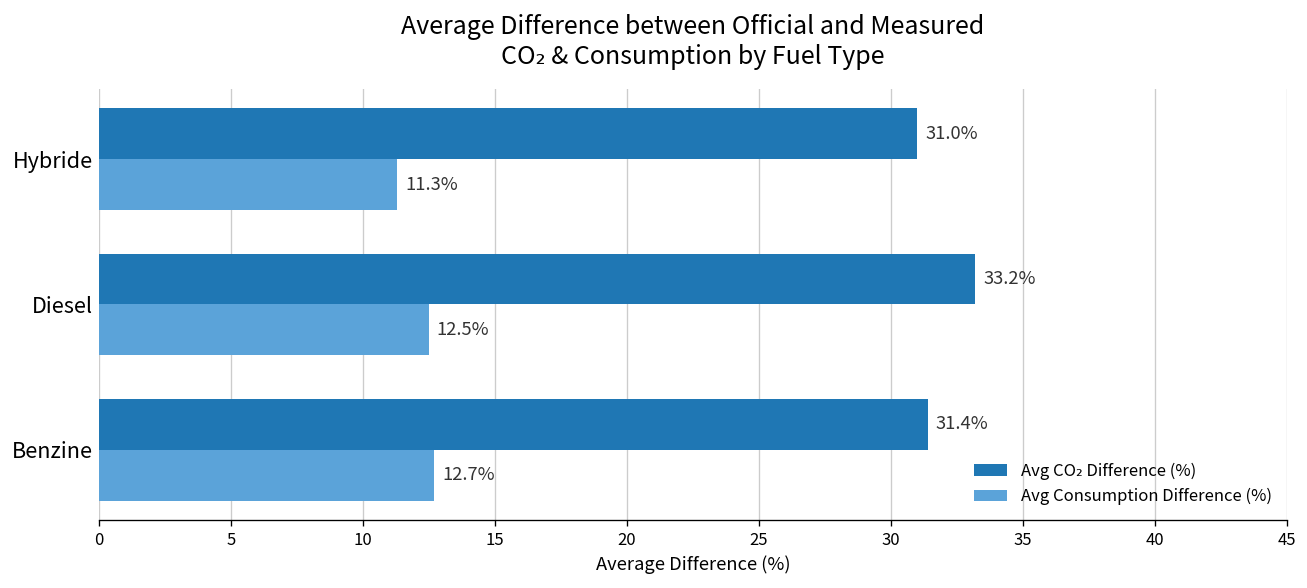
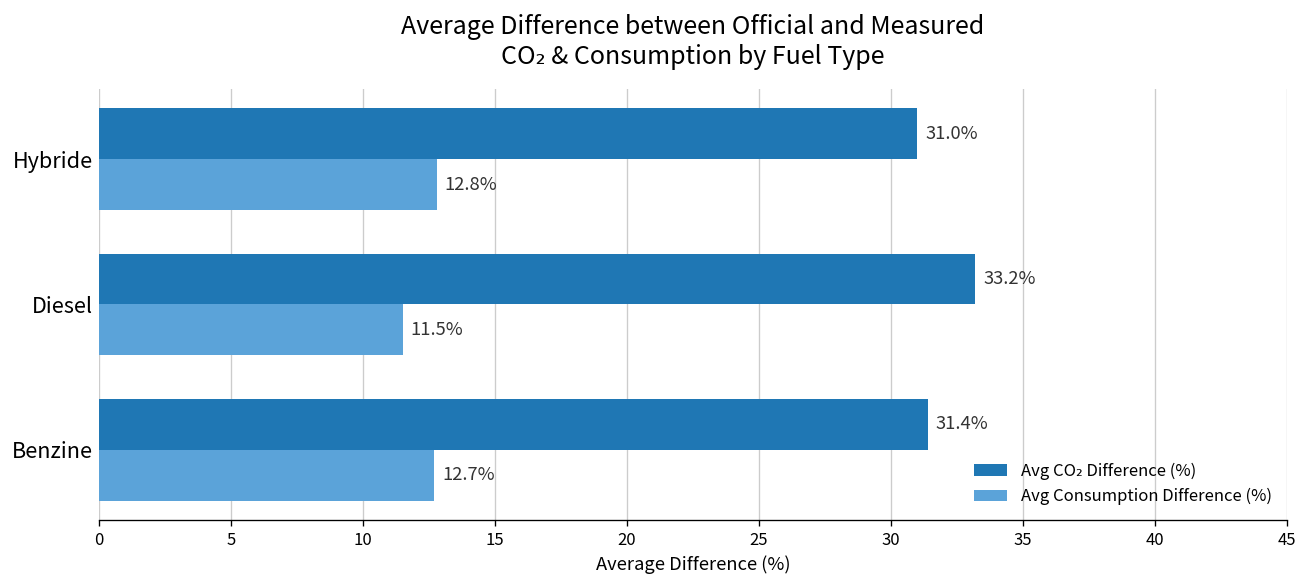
  {
    "Avg CO₂ Difference (%)": {
      "Hybride": "31.0%",
      "Diesel": "33.2%",
      "Benzine": "31.4%"
    },
    "Avg Consumption Difference (%)": {
-     "Hybride": "11.3%",
-     "Diesel": "12.5%",
+     "Hybride": "12.8%",
+     "Diesel": "11.5%",
      "Benzine": "12.7%"
    }
  }
